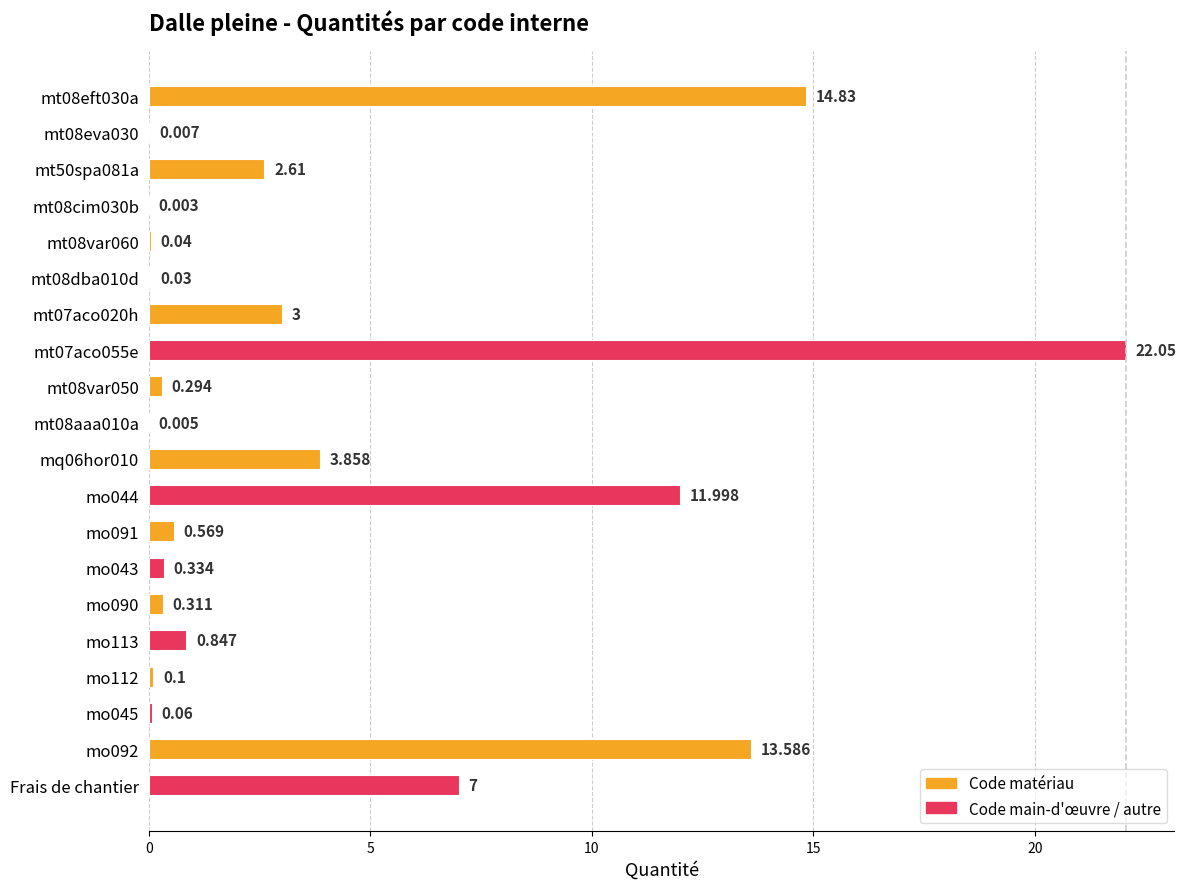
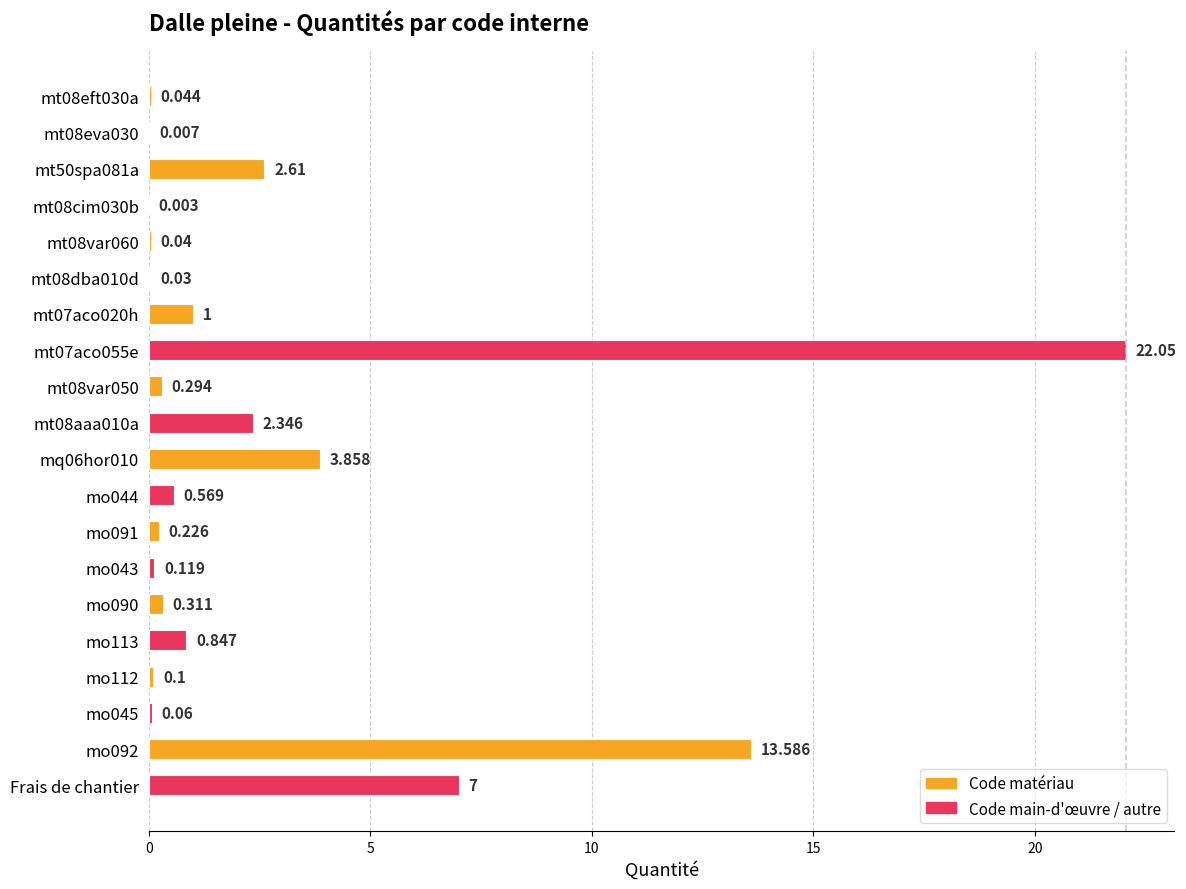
  {
-   "mt08eft030a": 14.83,
+   "mt08eft030a": 0.044,
    "mt08eva030": 0.007,
    "mt50spa081a": 2.61,
    "mt08cim030b": 0.003,
    "mt08var060": 0.04,
    "mt08dba010d": 0.03,
-   "mt07aco020h": 3,
+   "mt07aco020h": 1,
    "mt07aco055e": 22.05,
    "mt08var050": 0.294,
-   "mt08aaa010a": 0.005,
+   "mt08aaa010a": 2.346,
    "mq06hor010": 3.858,
-   "mo044": 11.998,
-   "mo091": 0.569,
-   "mo043": 0.334,
+   "mo044": 0.569,
+   "mo091": 0.226,
+   "mo043": 0.119,
    "mo090": 0.311,
    "mo113": 0.847,
    "mo112": 0.1,
    "mo045": 0.06,
    "mo092": 13.586,
    "Frais de chantier": 7
  }
